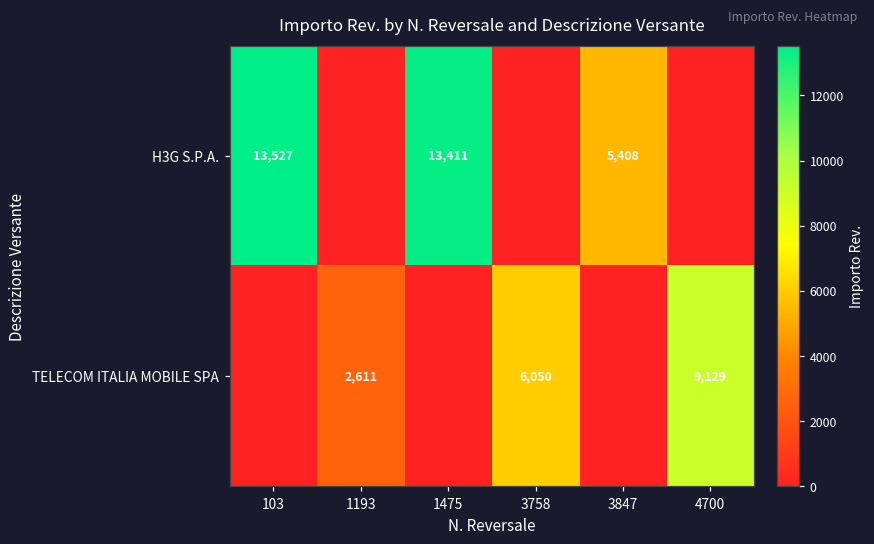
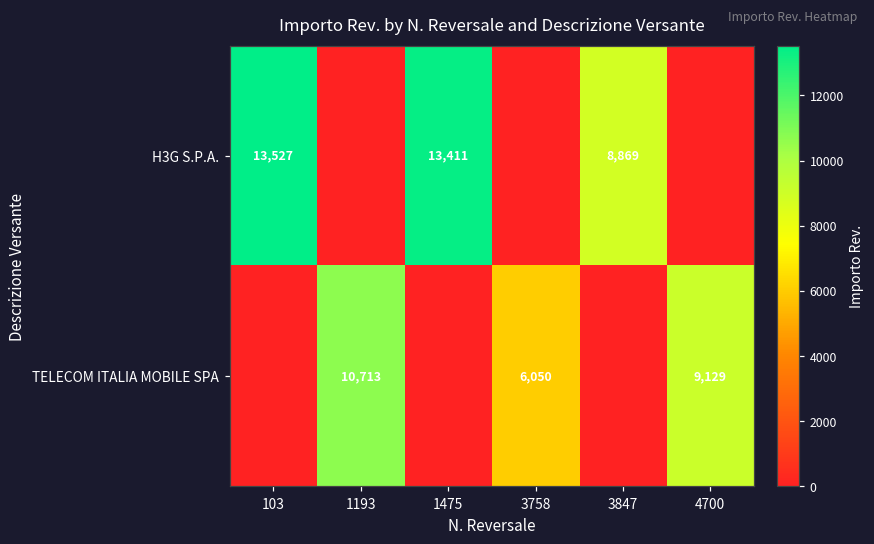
  {
    "H3G S.P.A.": {
      "103": "13,527",
      "1475": "13,411",
-     "3847": "5,408"
+     "3847": "8,869"
    },
    "TELECOM ITALIA MOBILE SPA": {
-     "1193": "2,611",
+     "1193": "10,713",
      "3758": "6,050",
      "4700": "9,129"
    }
  }
